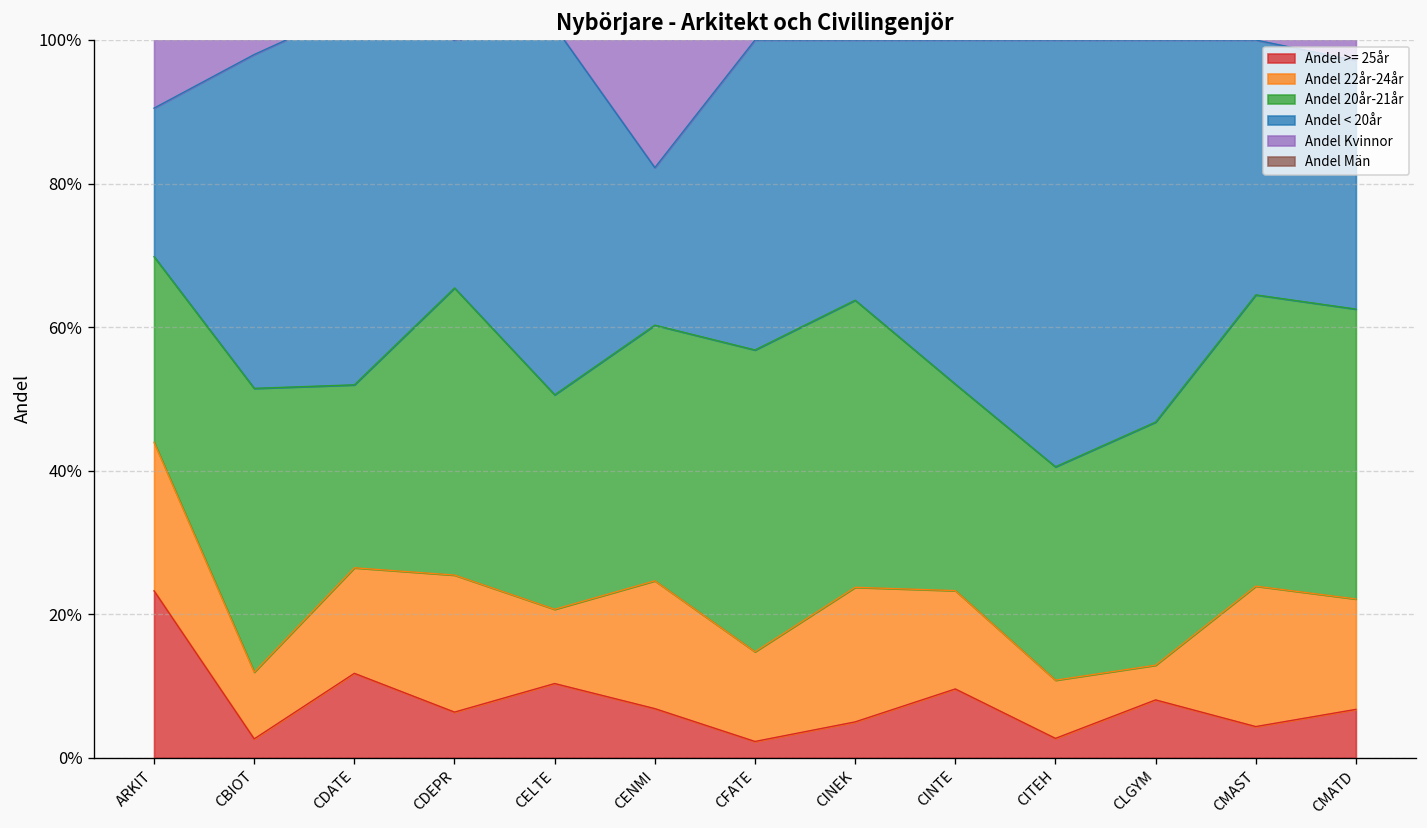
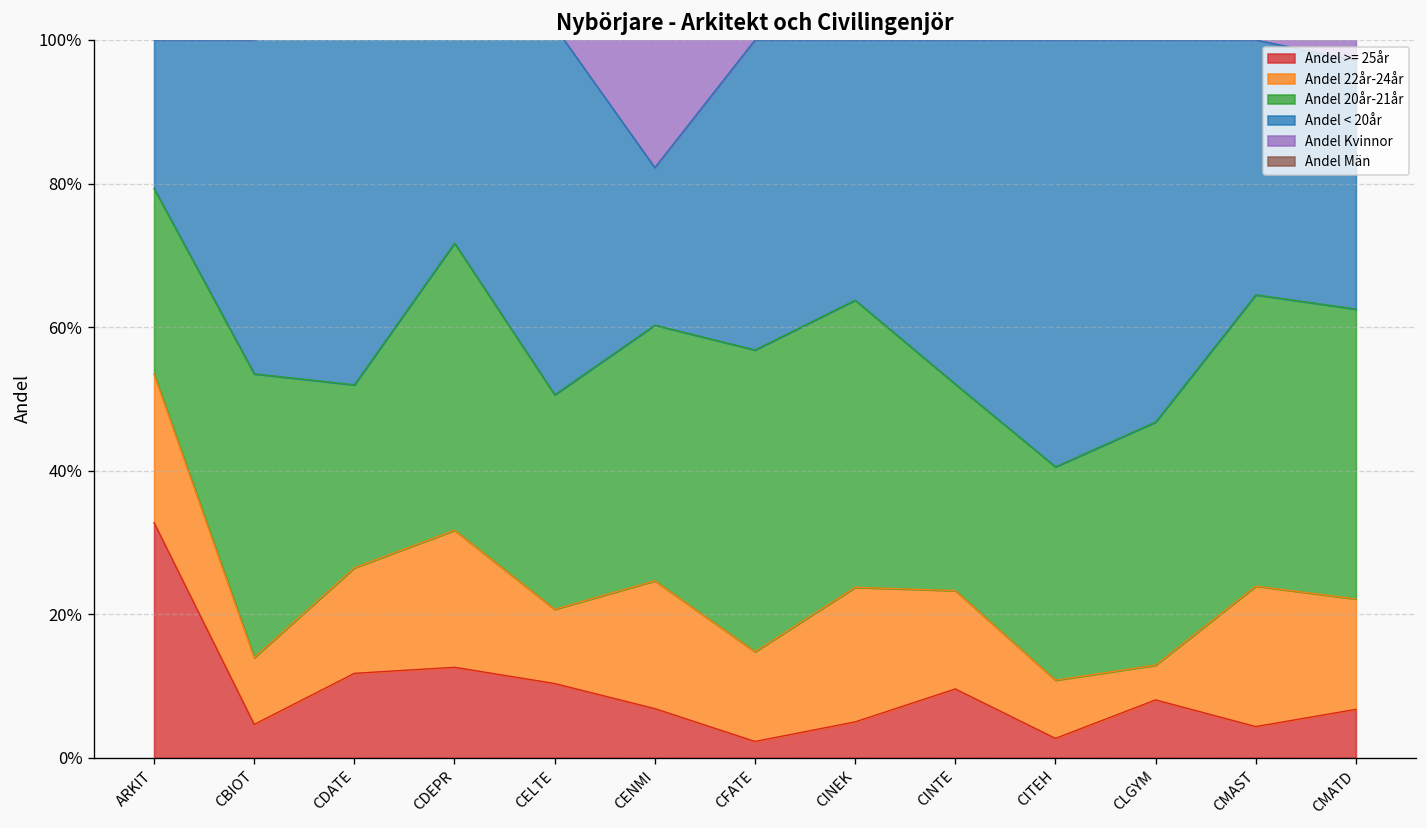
  {
    "Andel >= 25år": {
-     "ARKIT": "23%",
-     "CBIOT": "3%",
+     "ARKIT": "33%",
+     "CBIOT": "5%",
      "CDATE": "12%",
-     "CDEPR": "6%",
+     "CDEPR": "13%",
      "CELTE": "10%",
      "CENMI": "7%",
      "CFATE": "2%",
      "CINEK": "5%",
      "CINTE": "10%",
      "CITEH": "3%",
      "CLGYM": "8%",
      "CMAST": "4%",
      "CMATD": "7%"
    },
    "Andel 22år-24år": {
      "ARKIT": "21%",
      "CBIOT": "9%",
      "CDATE": "15%",
      "CDEPR": "19%",
      "CELTE": "10%",
      "CENMI": "18%",
      "CFATE": "13%",
      "CINEK": "19%",
      "CINTE": "14%",
      "CITEH": "8%",
      "CLGYM": "5%",
      "CMAST": "20%",
      "CMATD": "15%"
    },
    "Andel 20år-21år": {
      "ARKIT": "26%",
      "CBIOT": "40%",
      "CDATE": "25%",
      "CDEPR": "40%",
      "CELTE": "30%",
      "CENMI": "36%",
      "CFATE": "42%",
      "CINEK": "40%",
      "CINTE": "29%",
      "CITEH": "30%",
      "CLGYM": "34%",
      "CMAST": "41%",
      "CMATD": "40%"
    },
    "Andel < 20år": {
      "ARKIT": "21%",
      "CBIOT": "47%",
      "CENMI": "22%",
      "CFATE": "43%",
      "CINEK": "36%",
      "CINTE": "48%",
      "CITEH": "59%",
      "CLGYM": "53%",
      "CMAST": "36%"
    }
  }
